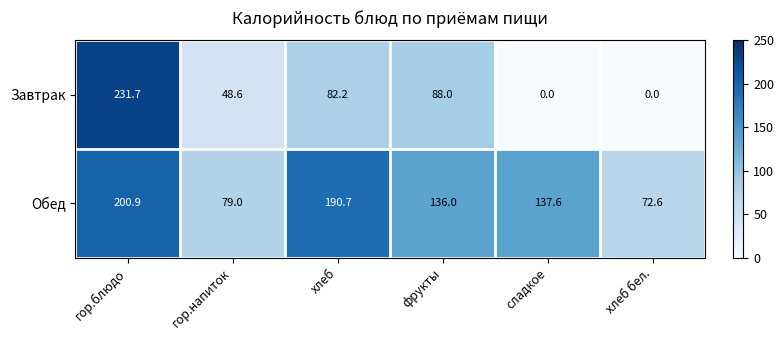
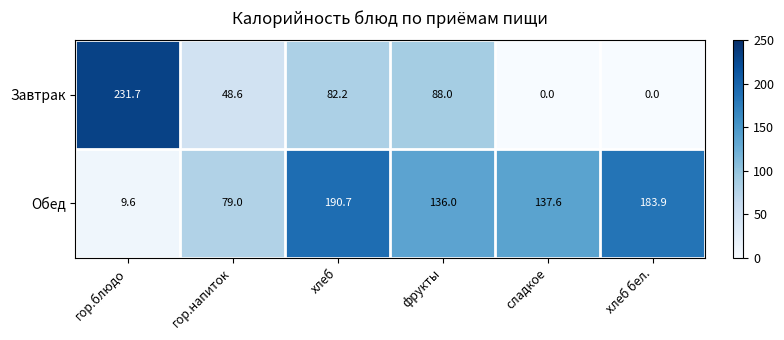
  {
    "Завтрак": {
      "гор.блюдо": 231.7,
      "гор.напиток": 48.6,
      "хлеб": 82.2,
      "фрукты": 88.0,
      "сладкое": 0.0,
      "хлеб бел.": 0.0
    },
    "Обед": {
-     "гор.блюдо": 200.9,
+     "гор.блюдо": 9.6,
      "гор.напиток": 79.0,
      "хлеб": 190.7,
      "фрукты": 136.0,
      "сладкое": 137.6,
-     "хлеб бел.": 72.6
+     "хлеб бел.": 183.9
    }
  }
